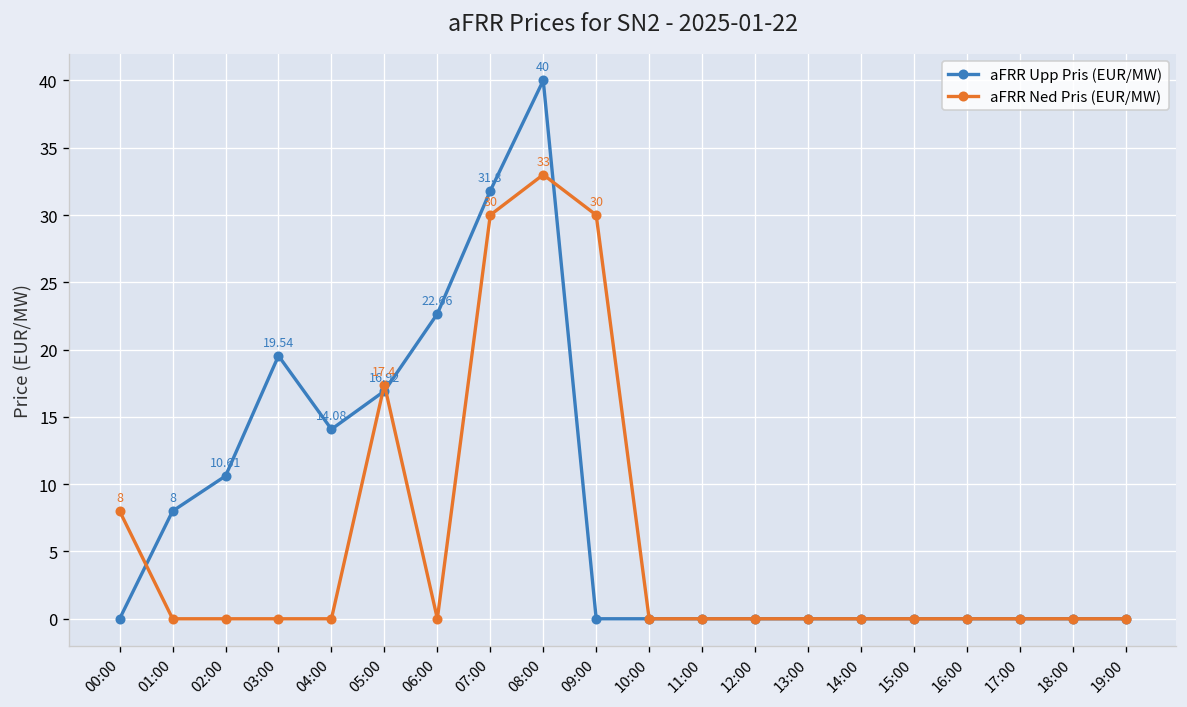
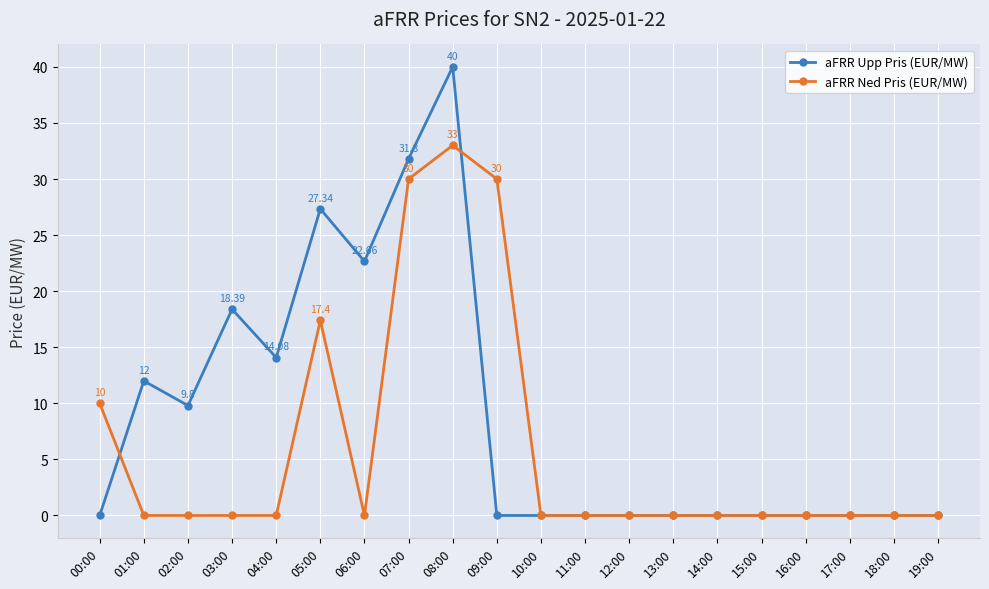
  {
    "aFRR Upp Pris (EUR/MW)": {
-     "01:00": 8,
-     "02:00": 10.61,
-     "03:00": 19.54,
+     "01:00": 12,
+     "02:00": 9.8,
+     "03:00": 18.39,
      "04:00": 14.08,
-     "05:00": 16.92,
+     "05:00": 27.34,
      "06:00": 22.66,
      "07:00": 31.8,
      "08:00": 40
    },
    "aFRR Ned Pris (EUR/MW)": {
-     "00:00": 8,
+     "00:00": 10,
      "07:00": 30,
      "08:00": 33,
      "09:00": 30
    }
  }
